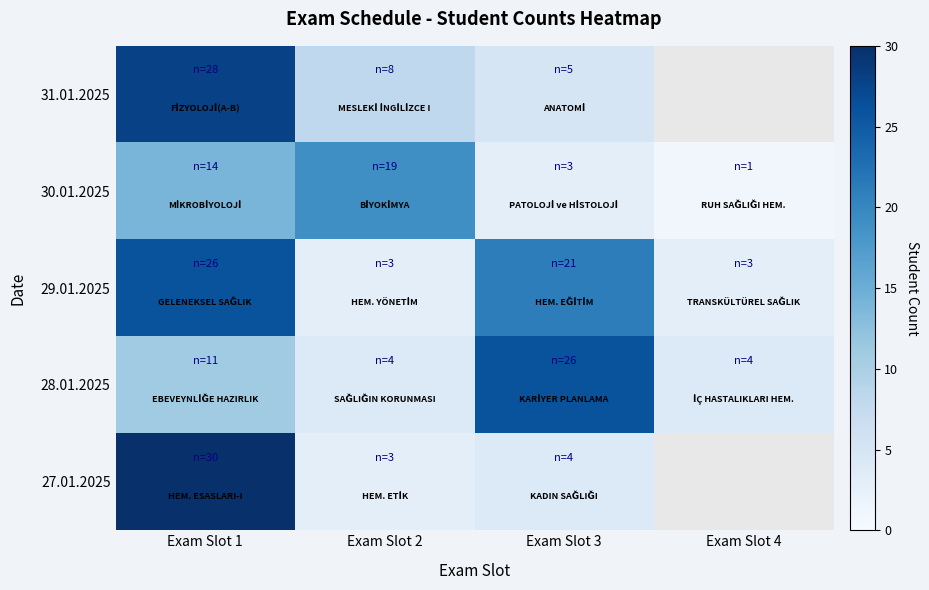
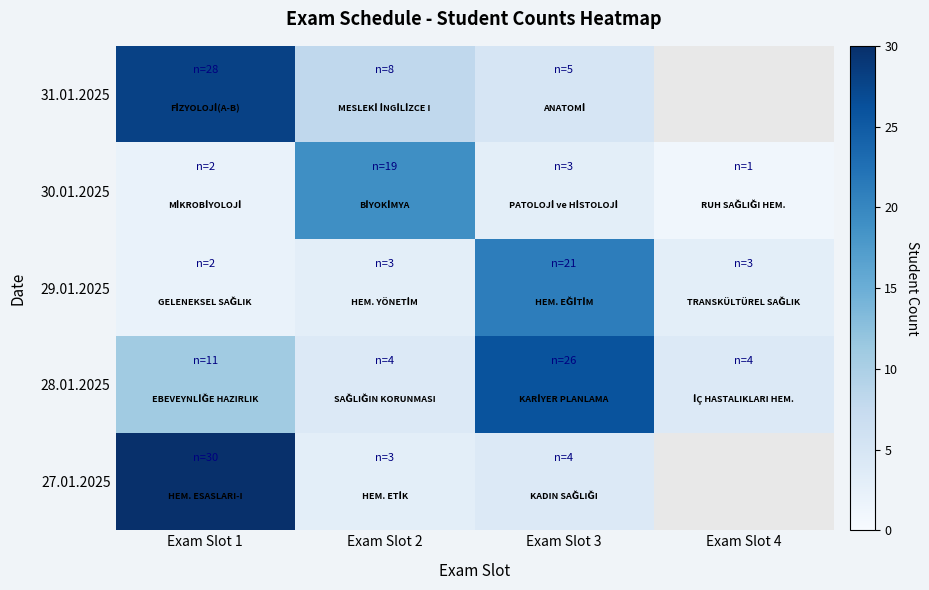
  {
    "30.01.2025": {
-     "Exam Slot 1": 14
+     "Exam Slot 1": 2
    },
    "29.01.2025": {
-     "Exam Slot 1": 26
+     "Exam Slot 1": 2
    }
  }
